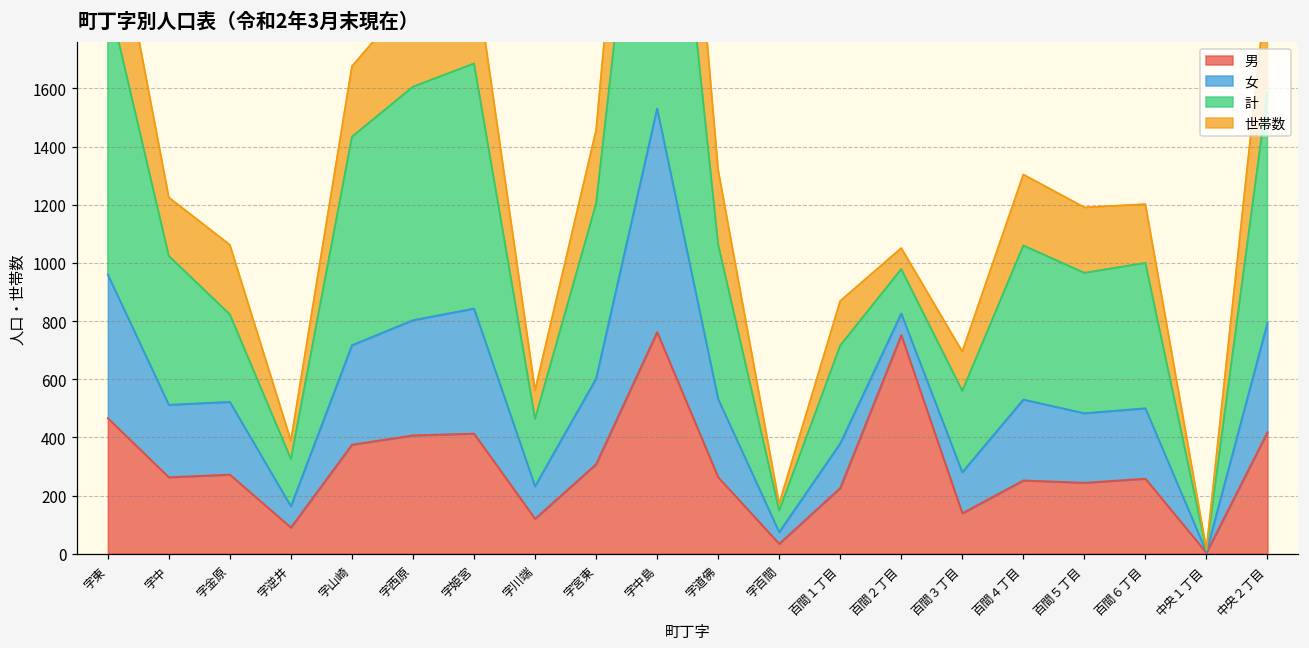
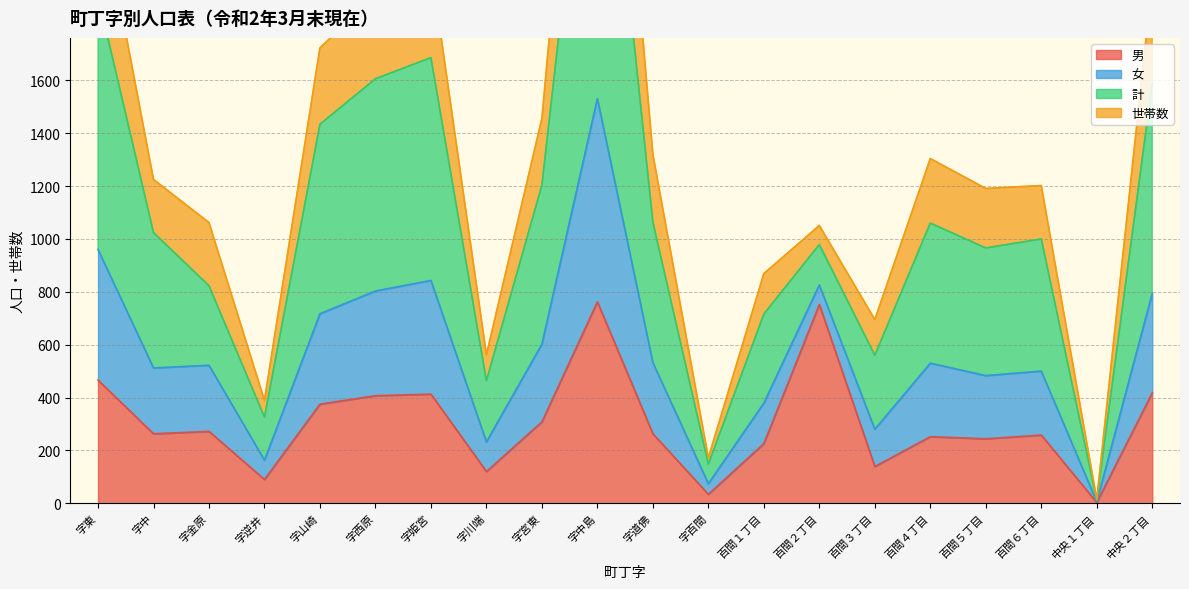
  {
    "男": {
      "字東": 470,
      "字中": 260,
      "字金原": 270,
      "字逆井": 90,
      "字山崎": 380,
      "字西原": 410,
      "字姫宮": 410,
      "字川端": 120,
      "字宮東": 310,
      "字中島": 760,
      "字道佛": 260,
      "字百間": 30,
      "百間１丁目": 230,
      "百間２丁目": 750,
      "百間３丁目": 140,
      "百間４丁目": 250,
      "百間５丁目": 240,
      "百間６丁目": 260,
      "中央２丁目": 420
    },
    "女": {
      "字東": 490,
      "字中": 250,
      "字金原": 250,
      "字逆井": 70,
      "字山崎": 340,
      "字西原": 400,
      "字姫宮": 430,
      "字川端": 110,
      "字宮東": 290,
      "字中島": 770,
      "字道佛": 270,
      "字百間": 40,
      "百間１丁目": 150,
      "百間２丁目": 70,
      "百間３丁目": 140,
      "百間４丁目": 280,
      "百間５丁目": 240,
      "百間６丁目": 240,
      "中央２丁目": 380
    },
    "計": {
      "字中": 510,
      "字金原": 300,
      "字逆井": 160,
      "字山崎": 720,
      "字西原": 800,
      "字姫宮": 840,
      "字川端": 230,
      "字宮東": 600,
      "字道佛": 530,
      "字百間": 70,
      "百間１丁目": 340,
      "百間２丁目": 150,
      "百間３丁目": 280,
      "百間４丁目": 530,
      "百間５丁目": 480,
      "百間６丁目": 500
    },
    "世帯数": {
      "字中": 200,
      "字金原": 240,
      "字逆井": 60,
-     "字山崎": 240,
+     "字山崎": 290,
      "字川端": 100,
      "字宮東": 250,
      "字道佛": 260,
      "字百間": 20,
      "百間１丁目": 150,
      "百間２丁目": 70,
      "百間３丁目": 140,
      "百間４丁目": 240,
      "百間５丁目": 230,
      "百間６丁目": 200
    }
  }
